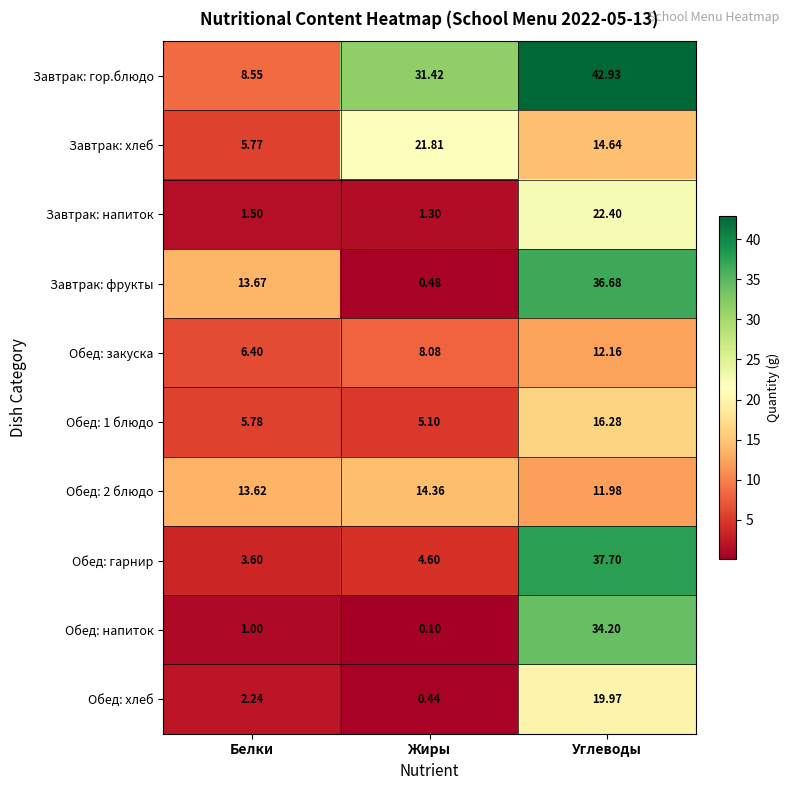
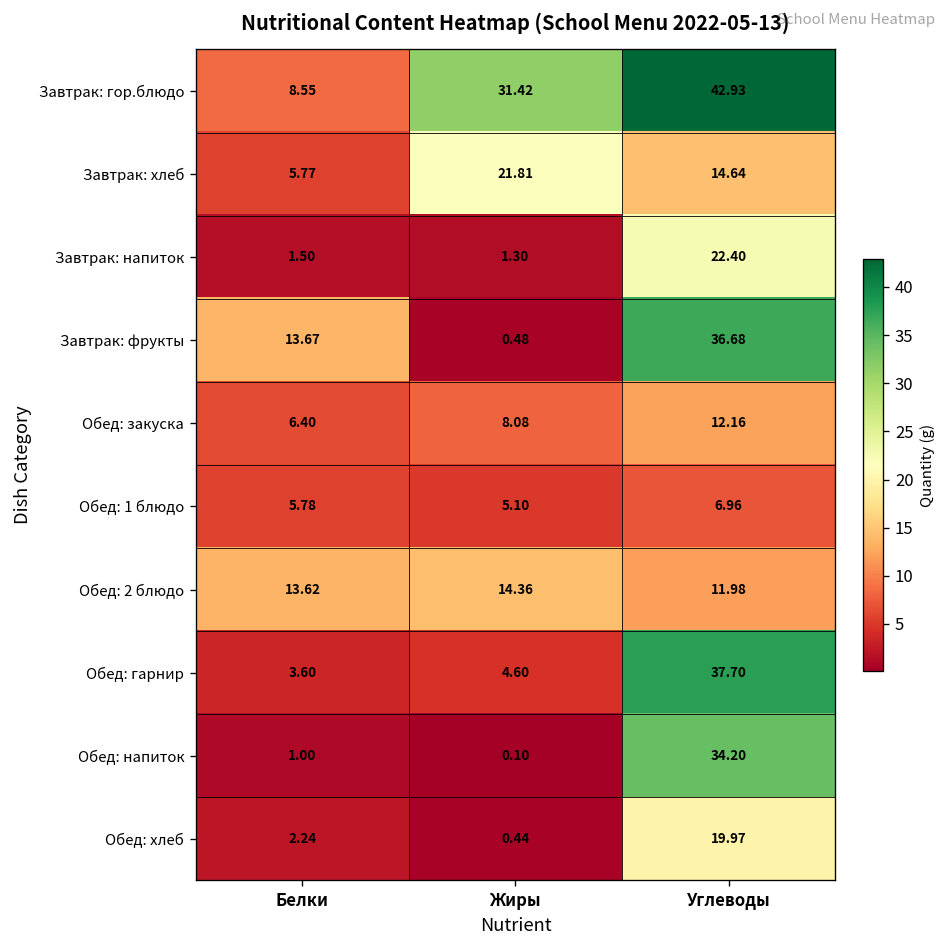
  {
    "Завтрак: гор.блюдо": {
      "Белки": 8.55,
      "Жиры": 31.42,
      "Углеводы": 42.93
    },
    "Завтрак: хлеб": {
      "Белки": 5.77,
      "Жиры": 21.81,
      "Углеводы": 14.64
    },
    "Завтрак: напиток": {
      "Белки": 1.50,
      "Жиры": 1.30,
      "Углеводы": 22.40
    },
    "Завтрак: фрукты": {
      "Белки": 13.67,
      "Жиры": 0.48,
      "Углеводы": 36.68
    },
    "Обед: закуска": {
      "Белки": 6.40,
      "Жиры": 8.08,
      "Углеводы": 12.16
    },
    "Обед: 1 блюдо": {
      "Белки": 5.78,
      "Жиры": 5.10,
-     "Углеводы": 16.28
+     "Углеводы": 6.96
    },
    "Обед: 2 блюдо": {
      "Белки": 13.62,
      "Жиры": 14.36,
      "Углеводы": 11.98
    },
    "Обед: гарнир": {
      "Белки": 3.60,
      "Жиры": 4.60,
      "Углеводы": 37.70
    },
    "Обед: напиток": {
      "Белки": 1.00,
      "Жиры": 0.10,
      "Углеводы": 34.20
    },
    "Обед: хлеб": {
      "Белки": 2.24,
      "Жиры": 0.44,
      "Углеводы": 19.97
    }
  }
